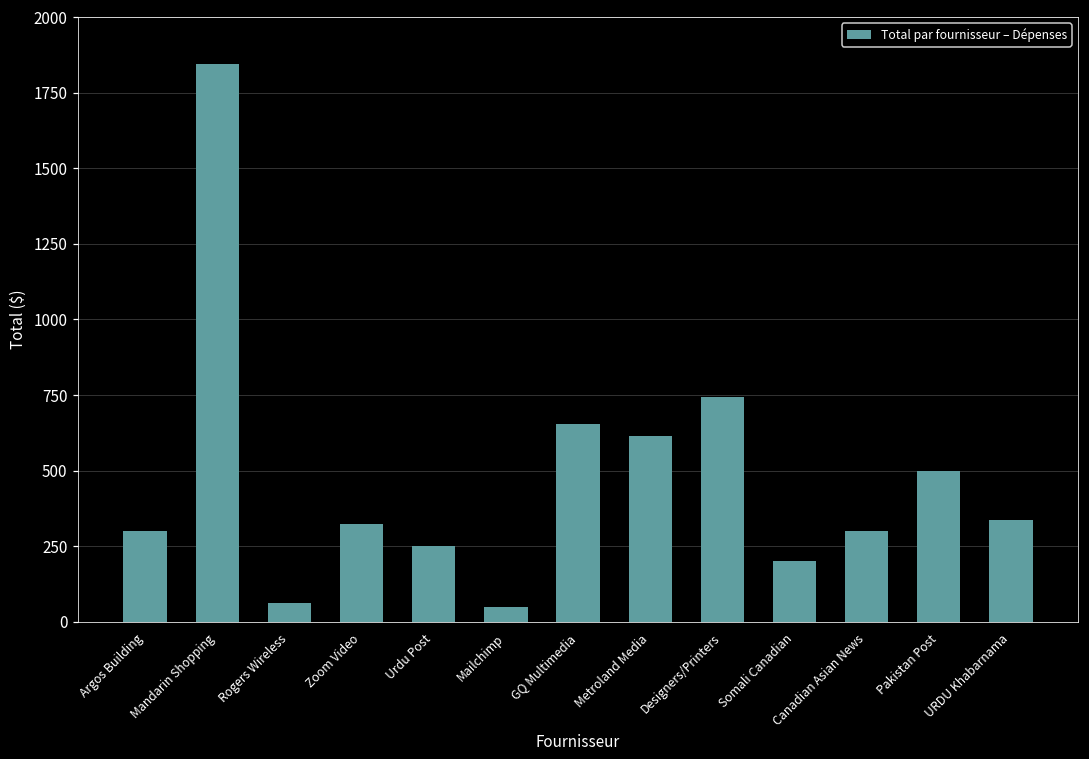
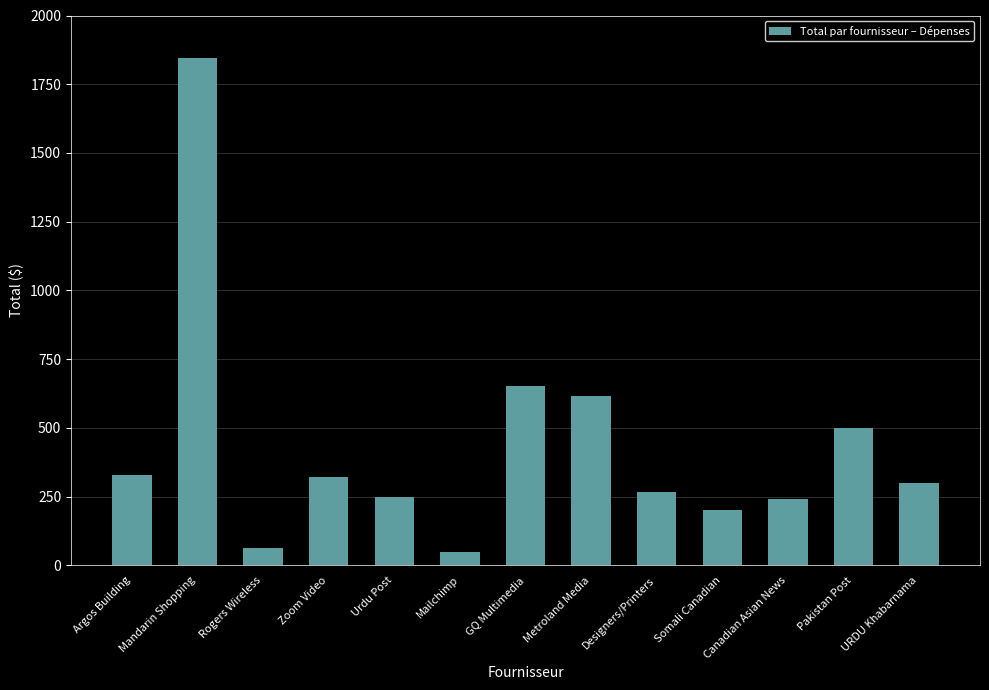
  {
-   "Argos Building": 300,
+   "Argos Building": 330,
    "Mandarin Shopping": 1840,
    "Rogers Wireless": 60,
    "Zoom Video": 320,
    "Urdu Post": 250,
    "Mailchimp": 50,
    "GQ Multimedia": 650,
    "Metroland Media": 620,
-   "Designers/Printers": 740,
+   "Designers/Printers": 270,
    "Somali Canadian": 200,
-   "Canadian Asian News": 300,
+   "Canadian Asian News": 240,
    "Pakistan Post": 500,
-   "URDU Khabarnama": 340
+   "URDU Khabarnama": 300
  }
